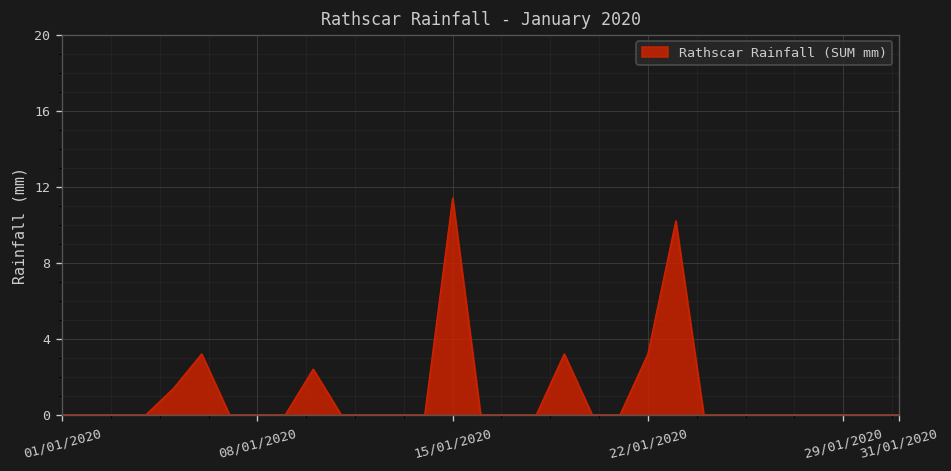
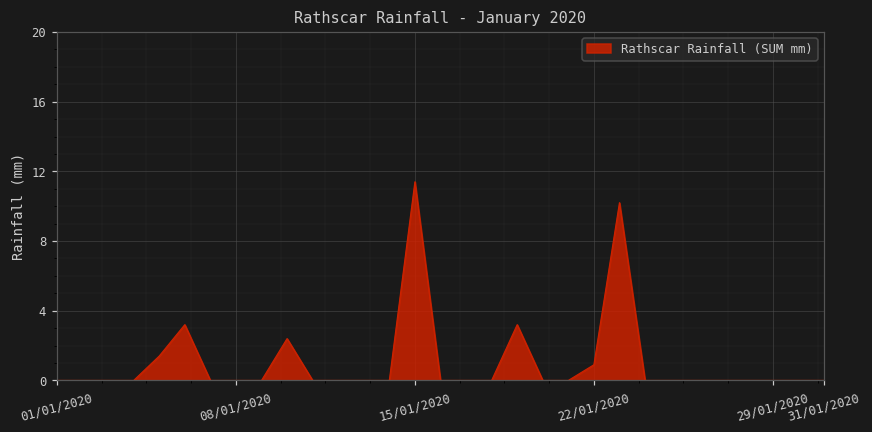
  {
    "01/01/2020": 0.0,
    "08/01/2020": 0.0,
    "15/01/2020": 11.4,
-   "22/01/2020": 3.2,
+   "22/01/2020": 0.9,
    "29/01/2020": 0.0,
    "31/01/2020": 0.0
  }
